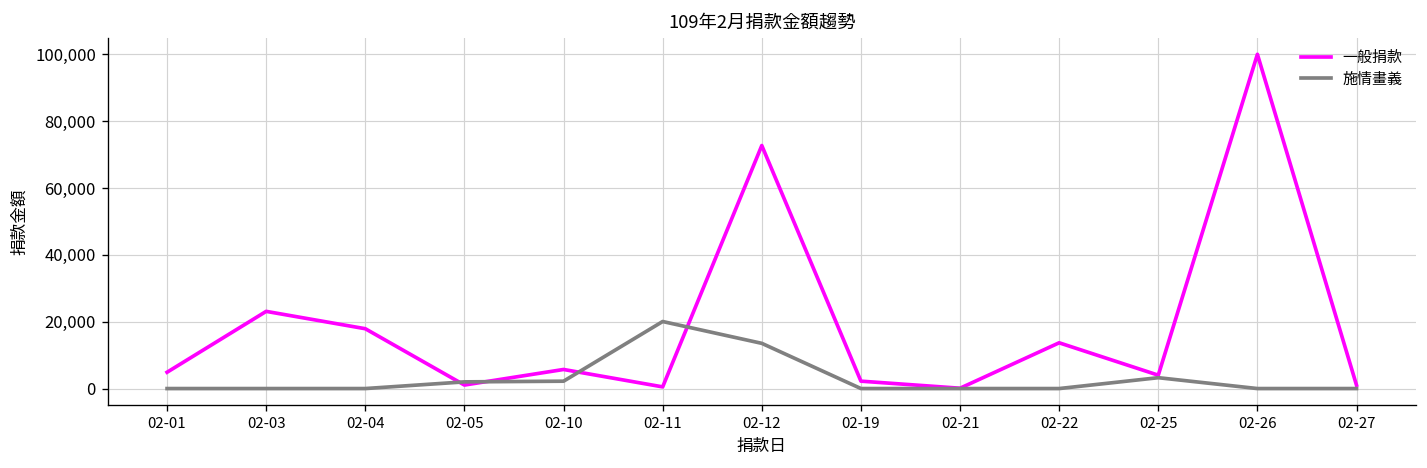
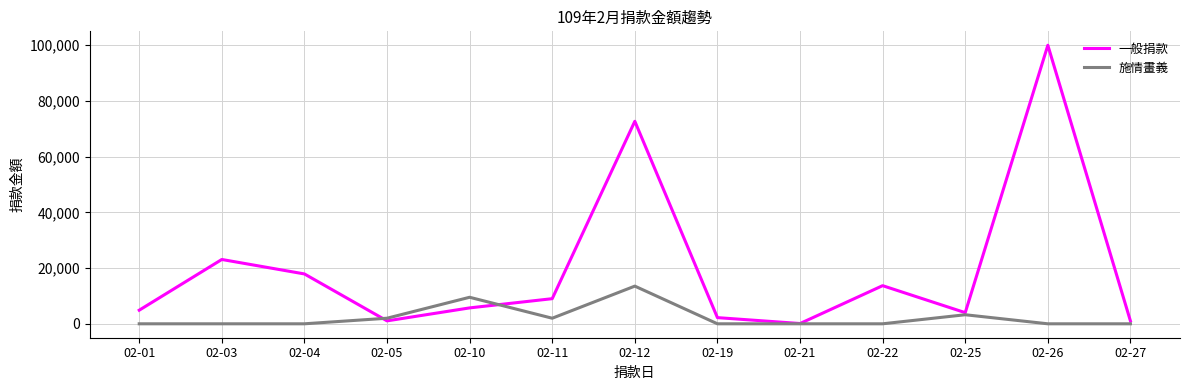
  {
    "一般捐款": {
      "02-01": "5,000",
      "02-03": "23,000",
      "02-04": "18,000",
      "02-05": "1,000",
      "02-10": "6,000",
-     "02-11": "1,000",
+     "02-11": "9,000",
      "02-12": "73,000",
      "02-19": "2,000",
      "02-22": "14,000",
      "02-26": "100,000",
      "02-27": "1,000"
    },
    "施情畫義": {
      "02-01": "0",
      "02-03": "0",
      "02-04": "0",
      "02-05": "2,000",
-     "02-10": "2,000",
-     "02-11": "20,000",
+     "02-10": "10,000",
+     "02-11": "2,000",
      "02-12": "14,000",
      "02-19": "0",
      "02-22": "0",
      "02-26": "0",
      "02-27": "0"
    }
  }
